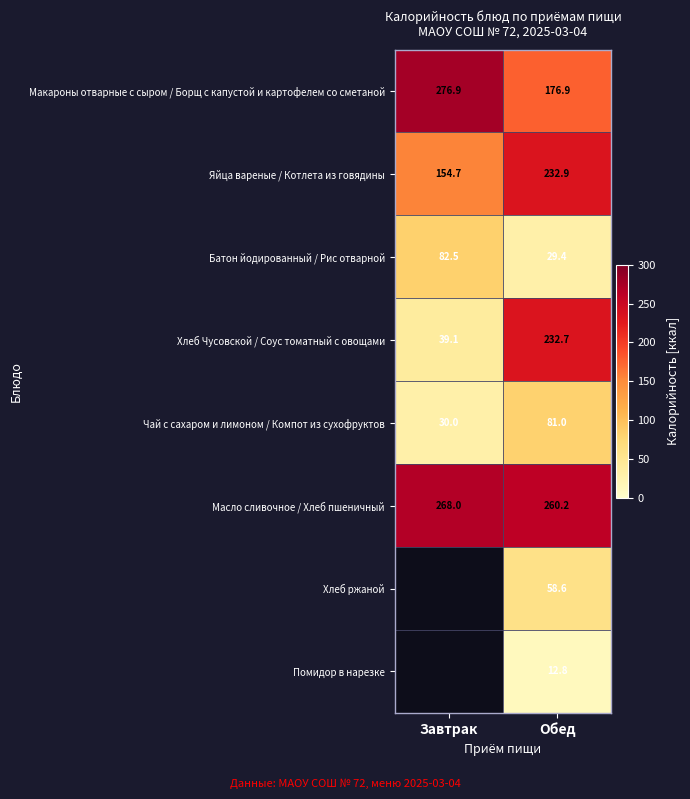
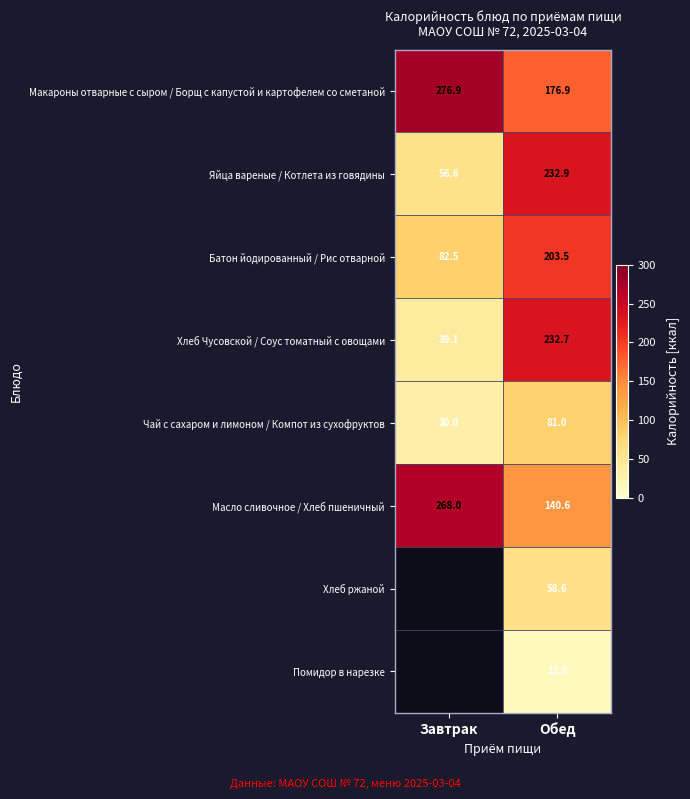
  {
    "Макароны отварные с сыром / Борщ с капустой и картофелем со сметаной": {
      "Завтрак": 276.9,
      "Обед": 176.9
    },
    "Яйца вареные / Котлета из говядины": {
-     "Завтрак": 154.7,
+     "Завтрак": 56.6,
      "Обед": 232.9
    },
    "Батон йодированный / Рис отварной": {
      "Завтрак": 82.5,
-     "Обед": 29.4
+     "Обед": 203.5
    },
    "Хлеб Чусовской / Соус томатный с овощами": {
      "Завтрак": 39.1,
      "Обед": 232.7
    },
    "Чай с сахаром и лимоном / Компот из сухофруктов": {
      "Завтрак": 30.0,
      "Обед": 81.0
    },
    "Масло сливочное / Хлеб пшеничный": {
      "Завтрак": 268.0,
-     "Обед": 260.2
+     "Обед": 140.6
    },
    "Хлеб ржаной": {
      "Обед": 58.6
    },
    "Помидор в нарезке": {
      "Обед": 12.8
    }
  }
